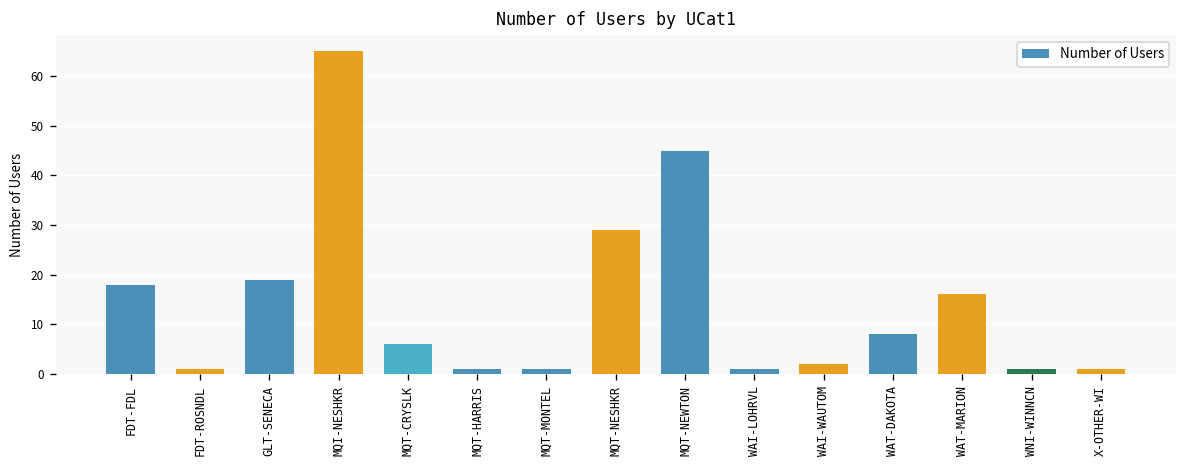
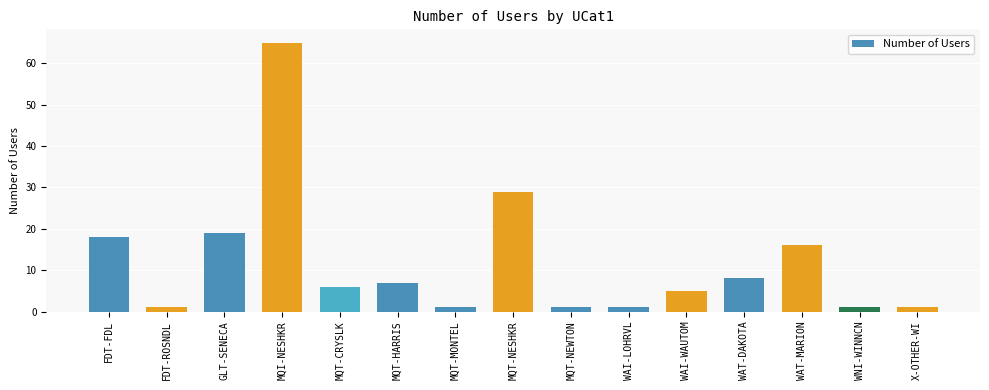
  {
    "FDT-FDL": 18,
    "FDT-ROSNDL": 1,
    "GLT-SENECA": 19,
    "MQI-NESHKR": 65,
    "MQT-CRYSLK": 6,
-   "MQT-HARRIS": 1,
+   "MQT-HARRIS": 7,
    "MQT-MONTEL": 1,
    "MQT-NESHKR": 29,
-   "MQT-NEWTON": 45,
+   "MQT-NEWTON": 1,
    "WAI-LOHRVL": 1,
-   "WAI-WAUTOM": 2,
+   "WAI-WAUTOM": 5,
    "WAT-DAKOTA": 8,
    "WAT-MARION": 16,
    "WNI-WINNCN": 1,
    "X-OTHER-WI": 1
  }
